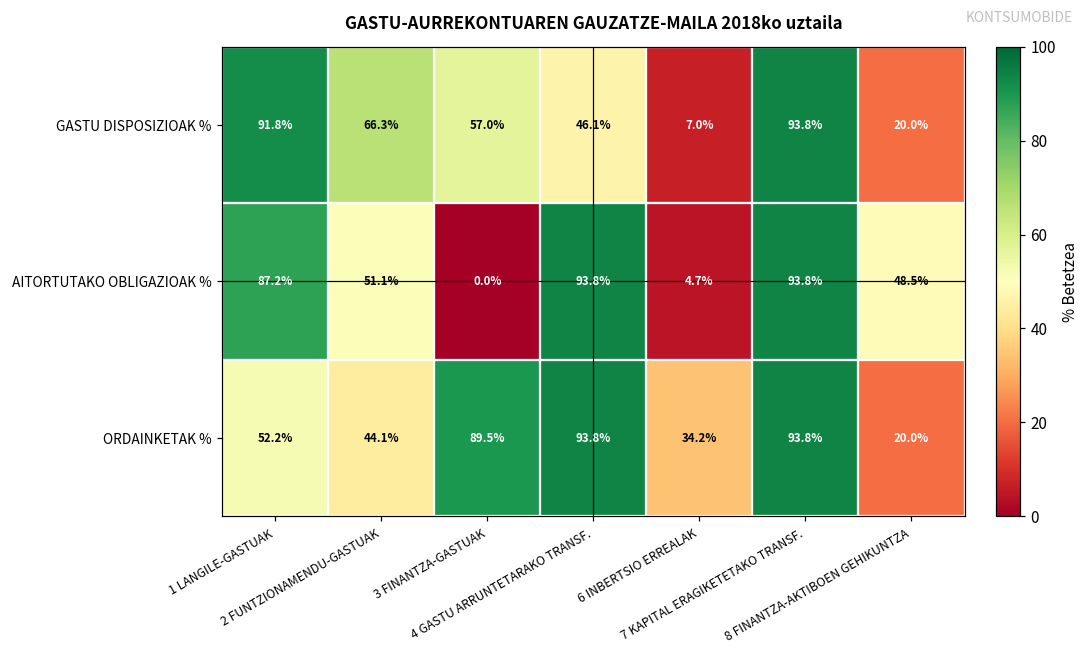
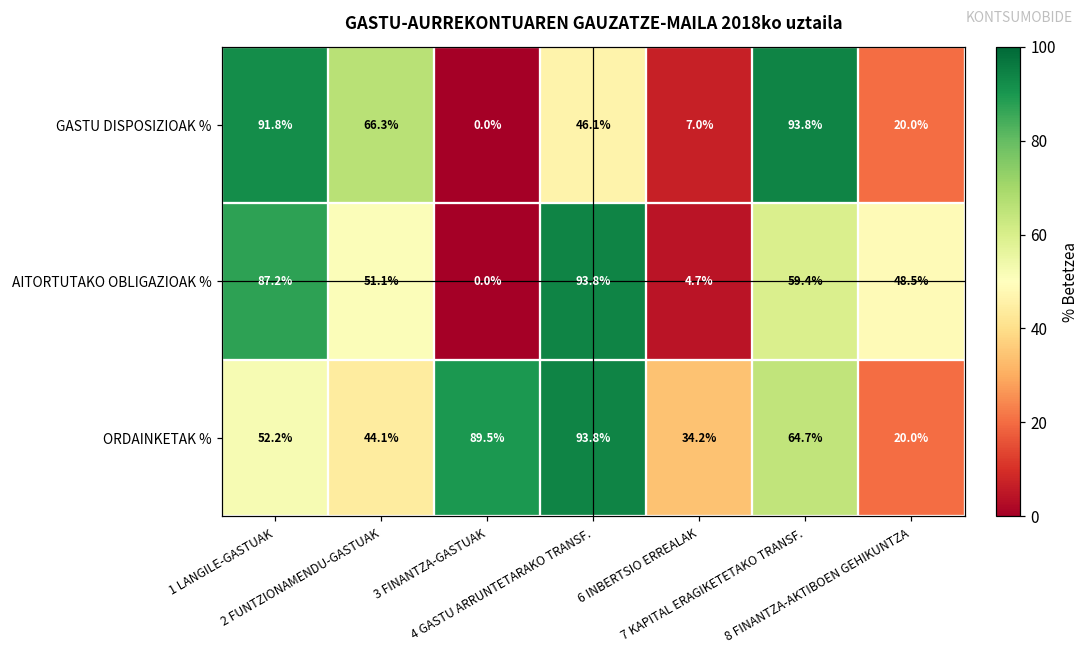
  {
    "GASTU DISPOSIZIOAK %": {
      "1 LANGILE-GASTUAK": "91.8%",
      "2 FUNTZIONAMENDU-GASTUAK": "66.3%",
-     "3 FINANTZA-GASTUAK": "57.0%",
+     "3 FINANTZA-GASTUAK": "0.0%",
      "4 GASTU ARRUNTETARAKO TRANSF.": "46.1%",
      "6 INBERTSIO ERREALAK": "7.0%",
      "7 KAPITAL ERAGIKETETAKO TRANSF.": "93.8%",
      "8 FINANTZA-AKTIBOEN GEHIKUNTZA": "20.0%"
    },
    "AITORTUTAKO OBLIGAZIOAK %": {
      "1 LANGILE-GASTUAK": "87.2%",
      "2 FUNTZIONAMENDU-GASTUAK": "51.1%",
      "3 FINANTZA-GASTUAK": "0.0%",
      "4 GASTU ARRUNTETARAKO TRANSF.": "93.8%",
      "6 INBERTSIO ERREALAK": "4.7%",
-     "7 KAPITAL ERAGIKETETAKO TRANSF.": "93.8%",
+     "7 KAPITAL ERAGIKETETAKO TRANSF.": "59.4%",
      "8 FINANTZA-AKTIBOEN GEHIKUNTZA": "48.5%"
    },
    "ORDAINKETAK %": {
      "1 LANGILE-GASTUAK": "52.2%",
      "2 FUNTZIONAMENDU-GASTUAK": "44.1%",
      "3 FINANTZA-GASTUAK": "89.5%",
      "4 GASTU ARRUNTETARAKO TRANSF.": "93.8%",
      "6 INBERTSIO ERREALAK": "34.2%",
-     "7 KAPITAL ERAGIKETETAKO TRANSF.": "93.8%",
+     "7 KAPITAL ERAGIKETETAKO TRANSF.": "64.7%",
      "8 FINANTZA-AKTIBOEN GEHIKUNTZA": "20.0%"
    }
  }
